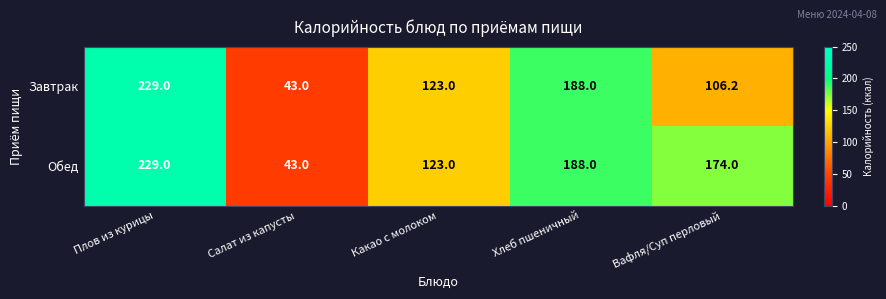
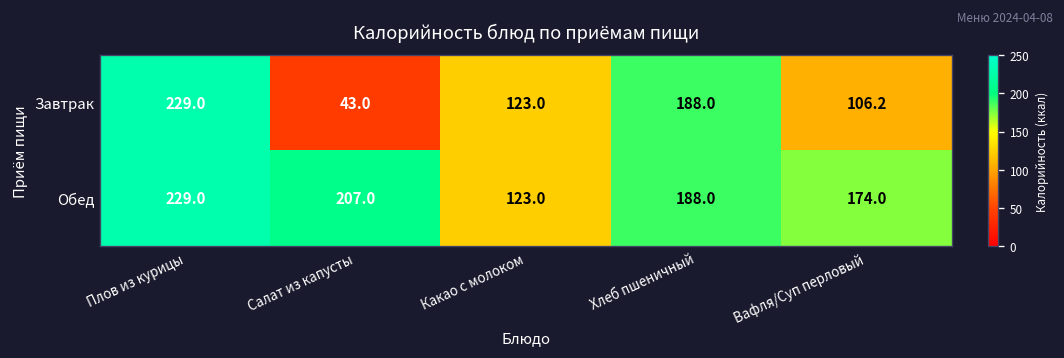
  {
    "Завтрак": {
      "Плов из курицы": 229.0,
      "Салат из капусты": 43.0,
      "Какао с молоком": 123.0,
      "Хлеб пшеничный": 188.0,
      "Вафля/Суп перловый": 106.2
    },
    "Обед": {
      "Плов из курицы": 229.0,
-     "Салат из капусты": 43.0,
+     "Салат из капусты": 207.0,
      "Какао с молоком": 123.0,
      "Хлеб пшеничный": 188.0,
      "Вафля/Суп перловый": 174.0
    }
  }
